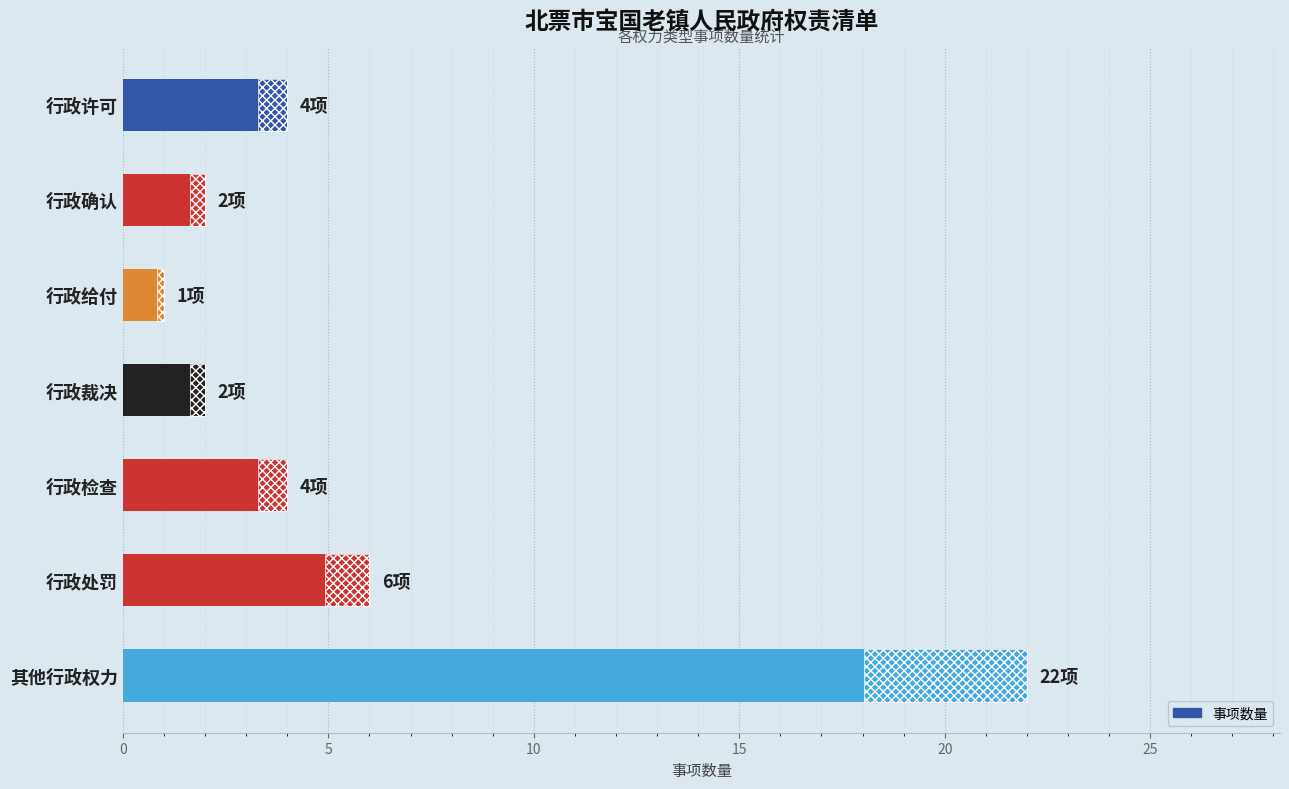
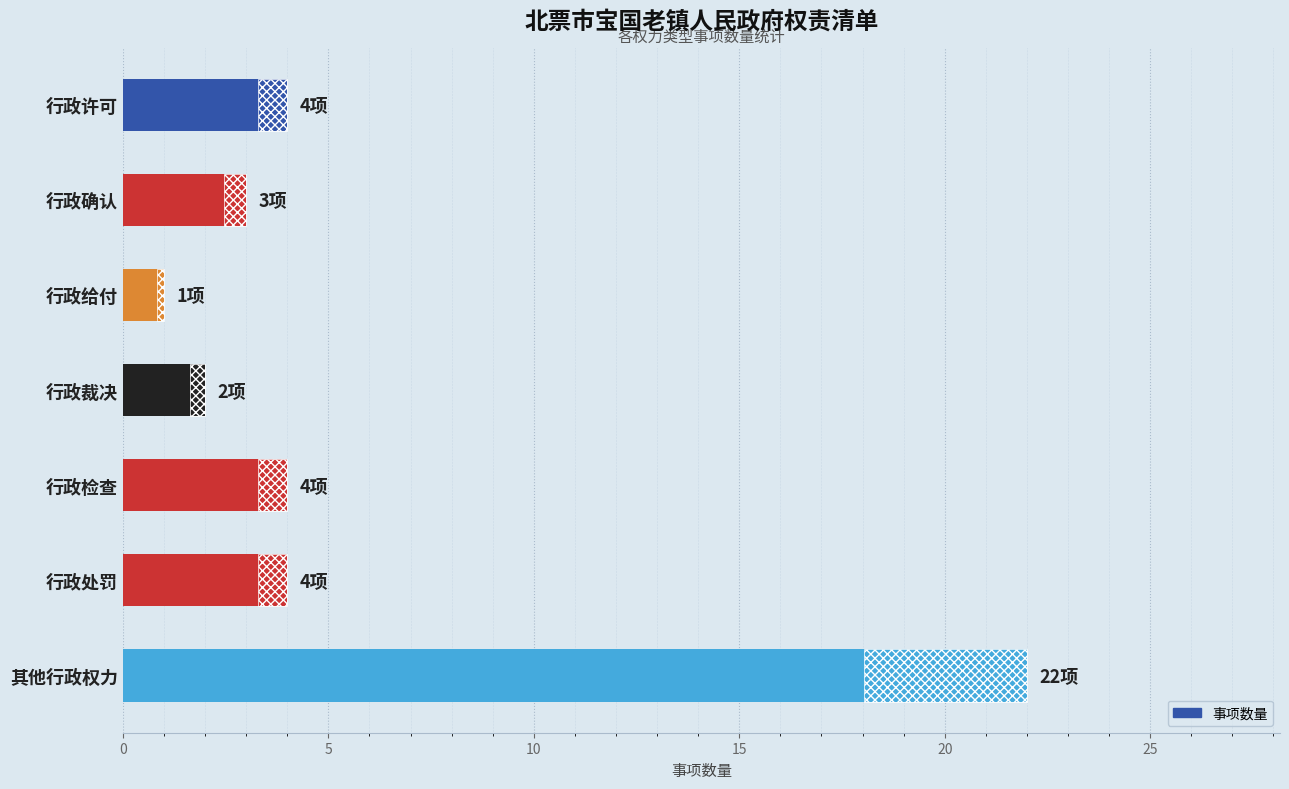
  {
    "事项数量": {
      "行政许可": "4项",
-     "行政确认": "2项",
+     "行政确认": "3项",
      "行政给付": "1项",
      "行政裁决": "2项",
      "行政检查": "4项",
-     "行政处罚": "6项",
+     "行政处罚": "4项",
      "其他行政权力": "22项"
    }
  }
